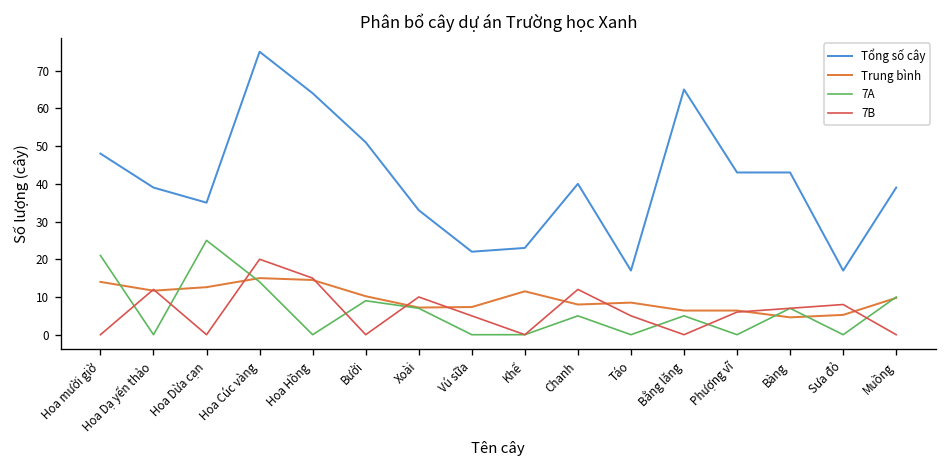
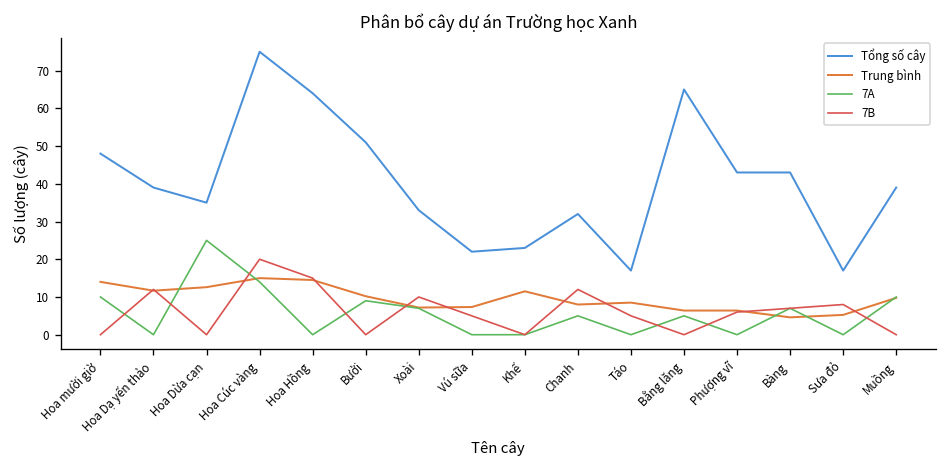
  {
    "Tổng số cây": {
      "Hoa mười giờ": 48,
      "Hoa Dạ yến thảo": 39,
      "Hoa Dừa cạn": 35,
      "Hoa Cúc vàng": 75,
      "Hoa Hồng": 64,
      "Bưởi": 51,
      "Xoài": 33,
      "Vú sữa": 22,
      "Khế": 23,
-     "Chanh": 40,
+     "Chanh": 32,
      "Táo": 17,
      "Bằng lăng": 65,
      "Phượng vĩ": 43,
      "Bàng": 43,
      "Sưa đỏ": 17,
      "Muồng": 39
    },
    "7A": {
-     "Hoa mười giờ": 21,
+     "Hoa mười giờ": 10,
      "Hoa Dạ yến thảo": 0,
      "Hoa Dừa cạn": 25,
      "Hoa Cúc vàng": 14,
      "Hoa Hồng": 0,
      "Bưởi": 9,
      "Vú sữa": 0,
      "Chanh": 5,
      "Táo": 0,
      "Bằng lăng": 5,
      "Phượng vĩ": 0,
      "Sưa đỏ": 0
    }
  }
